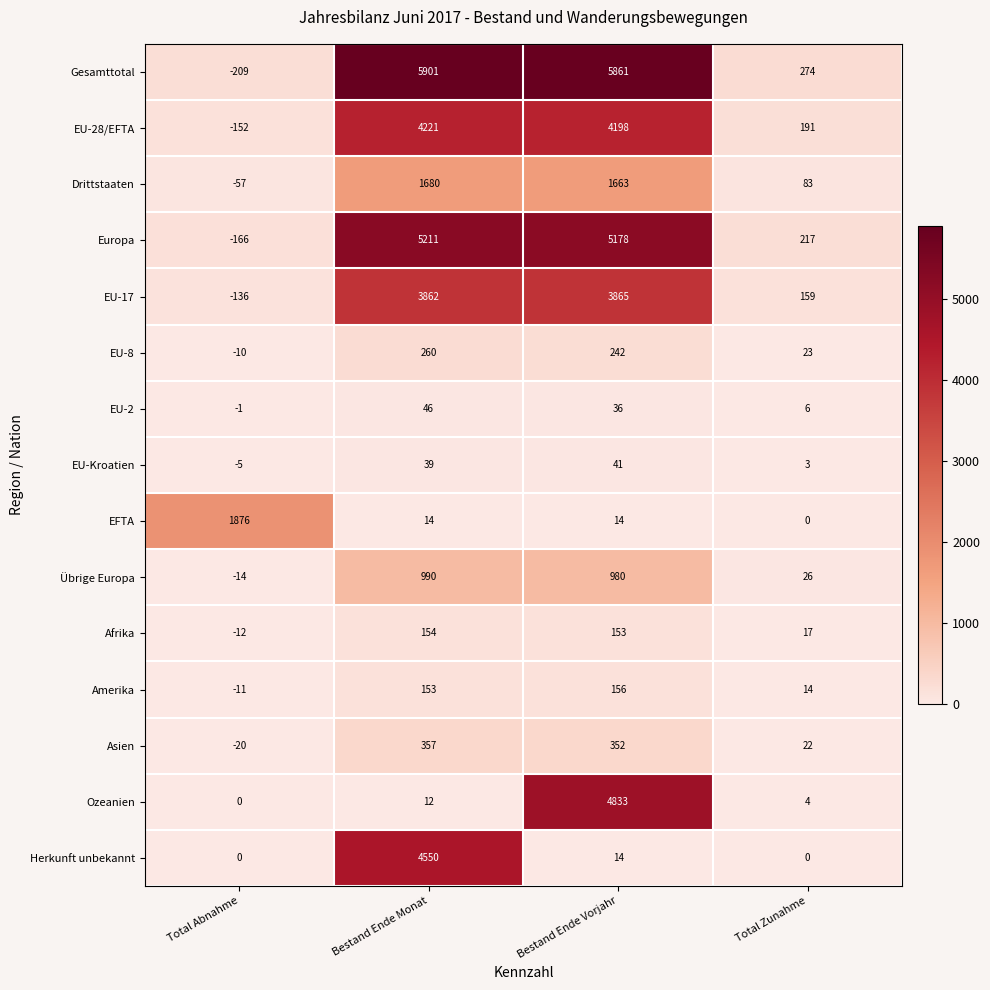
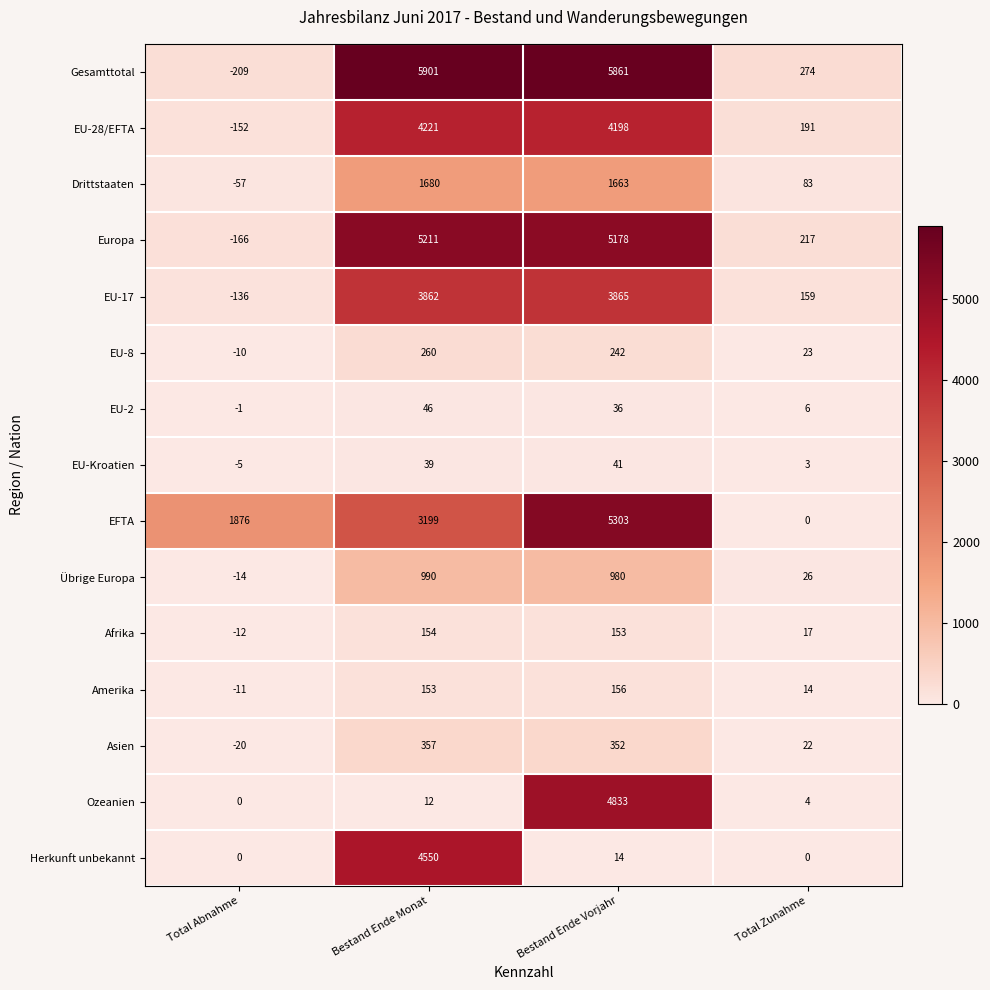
  {
    "Gesamttotal": {
      "Total Abnahme": -209,
      "Bestand Ende Monat": 5901,
      "Bestand Ende Vorjahr": 5861,
      "Total Zunahme": 274
    },
    "EU-28/EFTA": {
      "Total Abnahme": -152,
      "Bestand Ende Monat": 4221,
      "Bestand Ende Vorjahr": 4198,
      "Total Zunahme": 191
    },
    "Drittstaaten": {
      "Total Abnahme": -57,
      "Bestand Ende Monat": 1680,
      "Bestand Ende Vorjahr": 1663,
      "Total Zunahme": 83
    },
    "Europa": {
      "Total Abnahme": -166,
      "Bestand Ende Monat": 5211,
      "Bestand Ende Vorjahr": 5178,
      "Total Zunahme": 217
    },
    "EU-17": {
      "Total Abnahme": -136,
      "Bestand Ende Monat": 3862,
      "Bestand Ende Vorjahr": 3865,
      "Total Zunahme": 159
    },
    "EU-8": {
      "Total Abnahme": -10,
      "Bestand Ende Monat": 260,
      "Bestand Ende Vorjahr": 242,
      "Total Zunahme": 23
    },
    "EU-2": {
      "Total Abnahme": -1,
      "Bestand Ende Monat": 46,
      "Bestand Ende Vorjahr": 36,
      "Total Zunahme": 6
    },
    "EU-Kroatien": {
      "Total Abnahme": -5,
      "Bestand Ende Monat": 39,
      "Bestand Ende Vorjahr": 41,
      "Total Zunahme": 3
    },
    "EFTA": {
      "Total Abnahme": 1876,
-     "Bestand Ende Monat": 14,
-     "Bestand Ende Vorjahr": 14,
+     "Bestand Ende Monat": 3199,
+     "Bestand Ende Vorjahr": 5303,
      "Total Zunahme": 0
    },
    "Übrige Europa": {
      "Total Abnahme": -14,
      "Bestand Ende Monat": 990,
      "Bestand Ende Vorjahr": 980,
      "Total Zunahme": 26
    },
    "Afrika": {
      "Total Abnahme": -12,
      "Bestand Ende Monat": 154,
      "Bestand Ende Vorjahr": 153,
      "Total Zunahme": 17
    },
    "Amerika": {
      "Total Abnahme": -11,
      "Bestand Ende Monat": 153,
      "Bestand Ende Vorjahr": 156,
      "Total Zunahme": 14
    },
    "Asien": {
      "Total Abnahme": -20,
      "Bestand Ende Monat": 357,
      "Bestand Ende Vorjahr": 352,
      "Total Zunahme": 22
    },
    "Ozeanien": {
      "Total Abnahme": 0,
      "Bestand Ende Monat": 12,
      "Bestand Ende Vorjahr": 4833,
      "Total Zunahme": 4
    },
    "Herkunft unbekannt": {
      "Total Abnahme": 0,
      "Bestand Ende Monat": 4550,
      "Bestand Ende Vorjahr": 14,
      "Total Zunahme": 0
    }
  }
